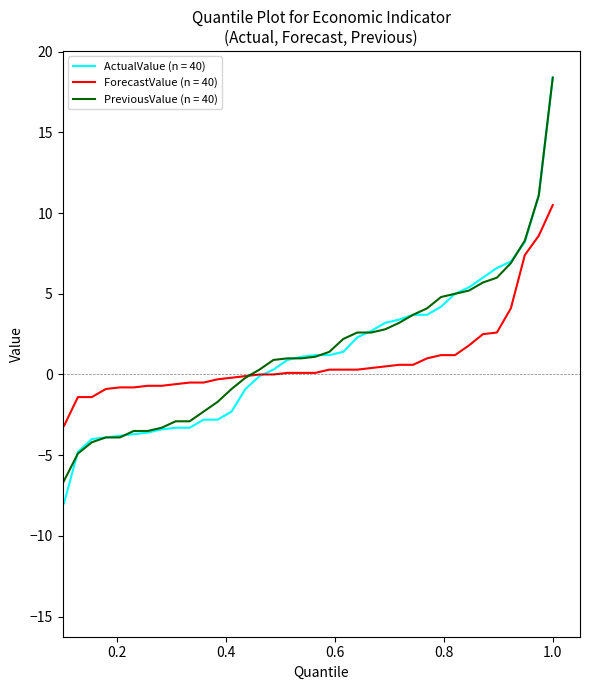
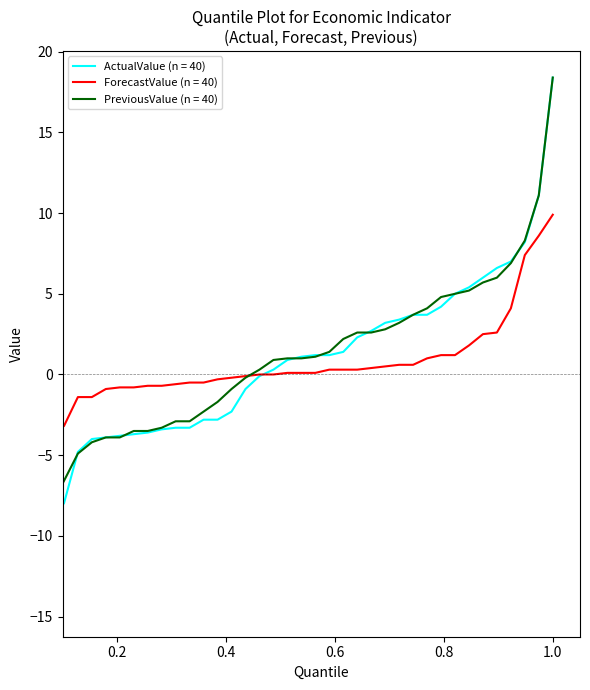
  {
    "ForecastValue (n = 40)": {
-     "1.0": 10.5
+     "1.0": 9.9
    }
  }
